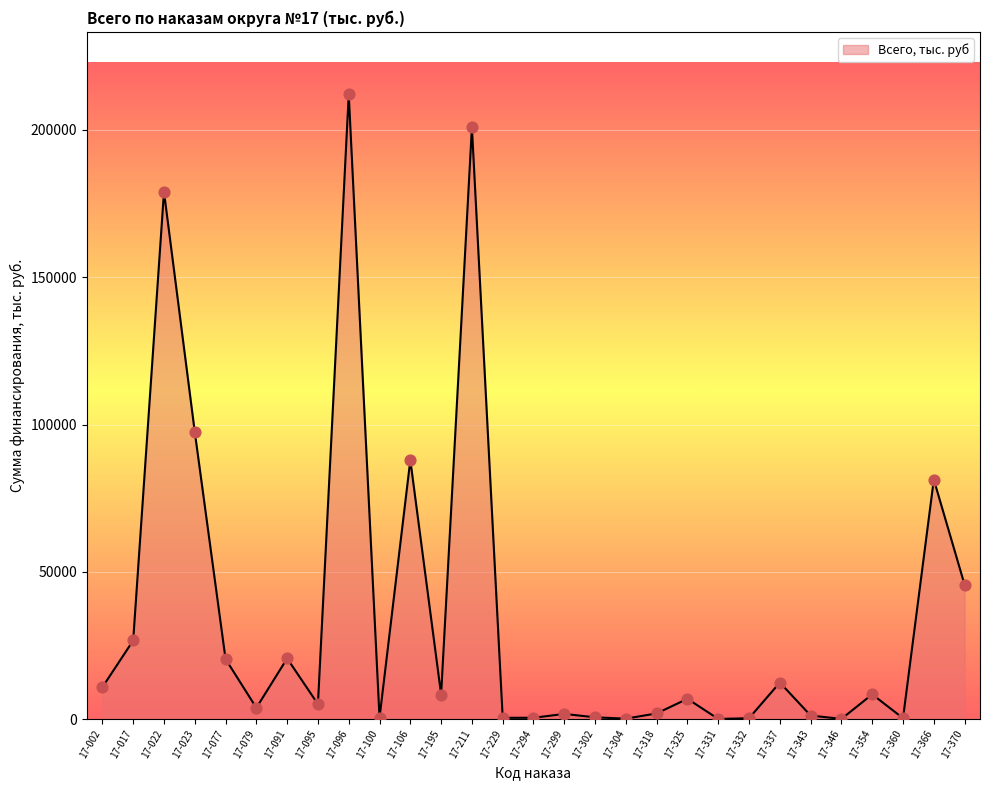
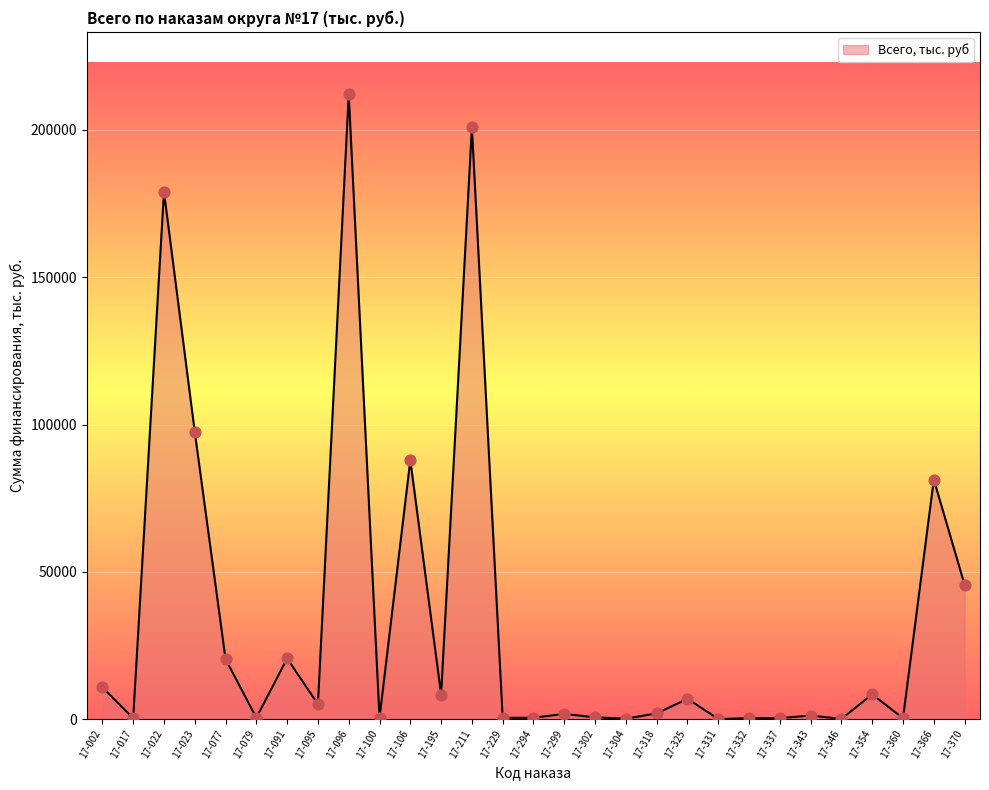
  {
    "17-002": 11000,
-   "17-017": 27000,
+   "17-017": 0,
    "17-022": 179000,
    "17-023": 98000,
    "17-077": 20000,
-   "17-079": 4000,
+   "17-079": 0,
    "17-091": 21000,
    "17-095": 5000,
    "17-096": 212000,
    "17-100": 0,
    "17-106": 88000,
    "17-195": 8000,
    "17-211": 201000,
    "17-229": 0,
    "17-294": 0,
    "17-299": 2000,
    "17-302": 1000,
    "17-304": 0,
    "17-318": 2000,
    "17-325": 7000,
    "17-331": 0,
    "17-332": 0,
-   "17-337": 12000,
+   "17-337": 0,
    "17-343": 1000,
    "17-346": 0,
    "17-354": 8000,
    "17-360": 0,
    "17-366": 81000,
    "17-370": 46000
  }
